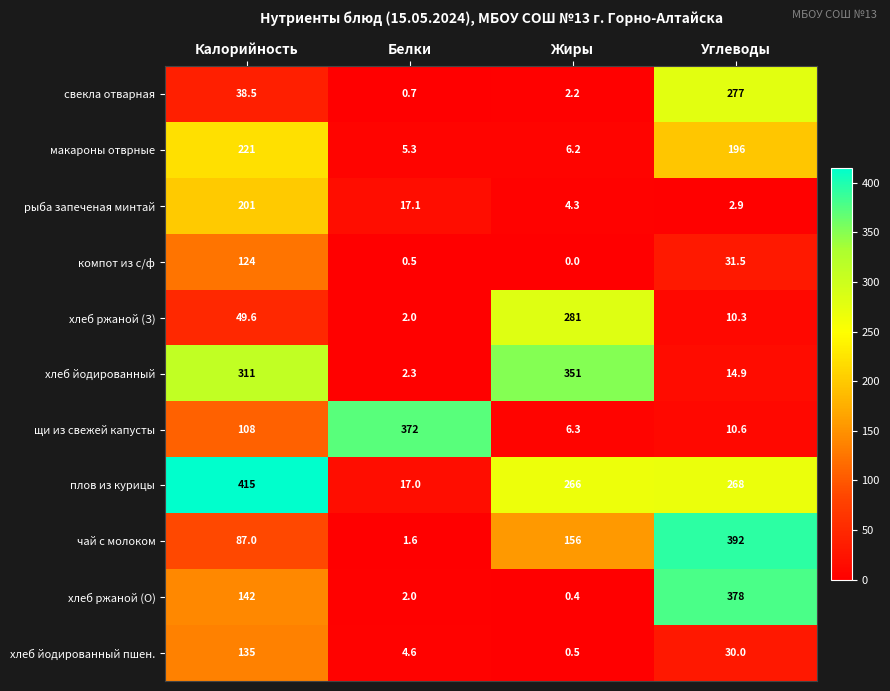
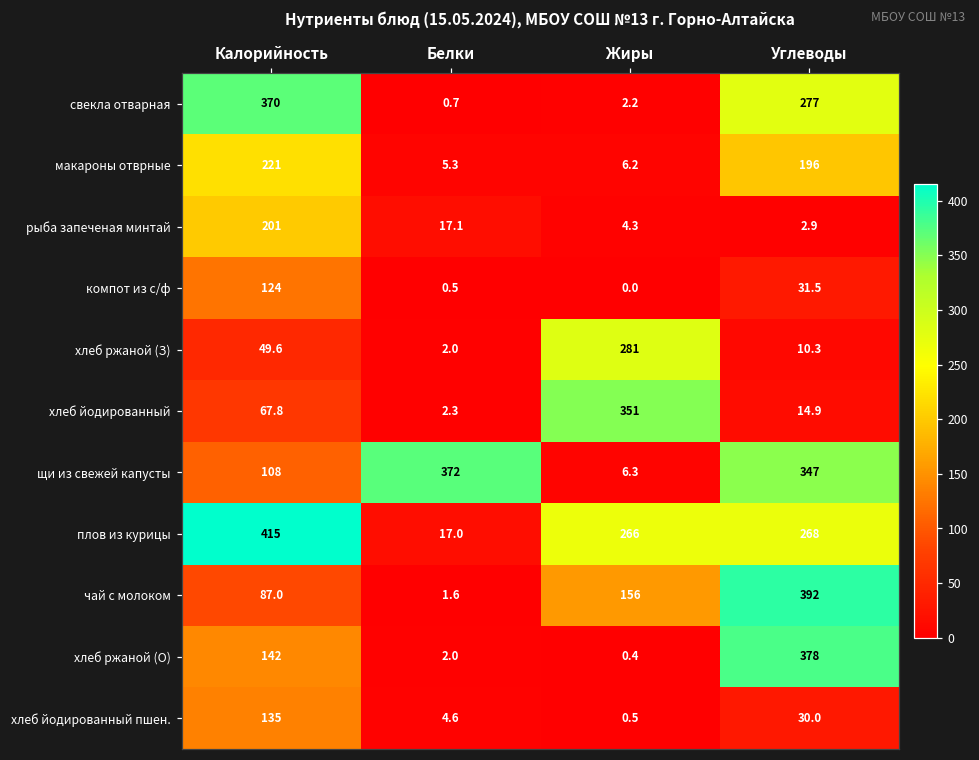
  {
    "свекла отварная": {
-     "Калорийность": 38.5,
+     "Калорийность": 370,
      "Белки": 0.7,
      "Жиры": 2.2,
      "Углеводы": 277
    },
    "макароны отврные": {
      "Калорийность": 221,
      "Белки": 5.3,
      "Жиры": 6.2,
      "Углеводы": 196
    },
    "рыба запеченая минтай": {
      "Калорийность": 201,
      "Белки": 17.1,
      "Жиры": 4.3,
      "Углеводы": 2.9
    },
    "компот из с/ф": {
      "Калорийность": 124,
      "Белки": 0.5,
      "Жиры": 0.0,
      "Углеводы": 31.5
    },
    "хлеб ржаной (З)": {
      "Калорийность": 49.6,
      "Белки": 2.0,
      "Жиры": 281,
      "Углеводы": 10.3
    },
    "хлеб йодированный": {
-     "Калорийность": 311,
+     "Калорийность": 67.8,
      "Белки": 2.3,
      "Жиры": 351,
      "Углеводы": 14.9
    },
    "щи из свежей капусты": {
      "Калорийность": 108,
      "Белки": 372,
      "Жиры": 6.3,
-     "Углеводы": 10.6
+     "Углеводы": 347
    },
    "плов из курицы": {
      "Калорийность": 415,
      "Белки": 17.0,
      "Жиры": 266,
      "Углеводы": 268
    },
    "чай с молоком": {
      "Калорийность": 87.0,
      "Белки": 1.6,
      "Жиры": 156,
      "Углеводы": 392
    },
    "хлеб ржаной (О)": {
      "Калорийность": 142,
      "Белки": 2.0,
      "Жиры": 0.4,
      "Углеводы": 378
    },
    "хлеб йодированный пшен.": {
      "Калорийность": 135,
      "Белки": 4.6,
      "Жиры": 0.5,
      "Углеводы": 30.0
    }
  }
